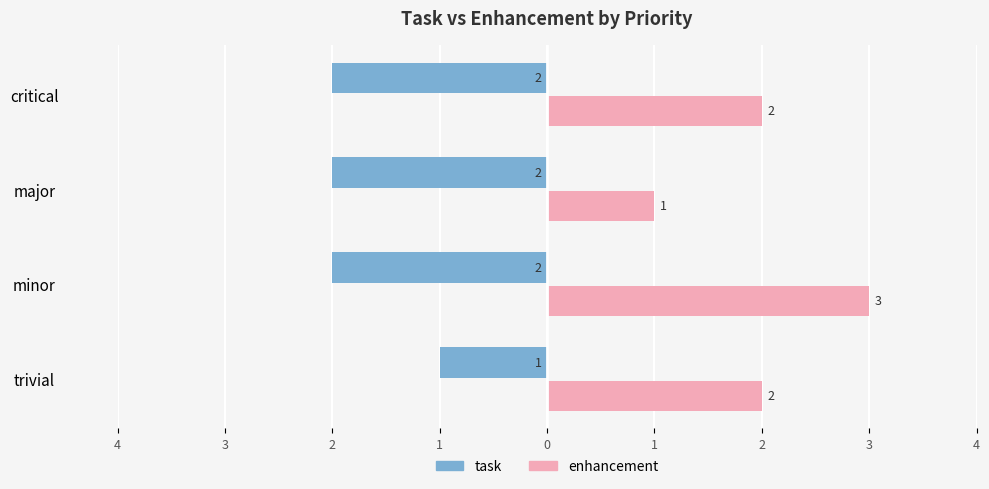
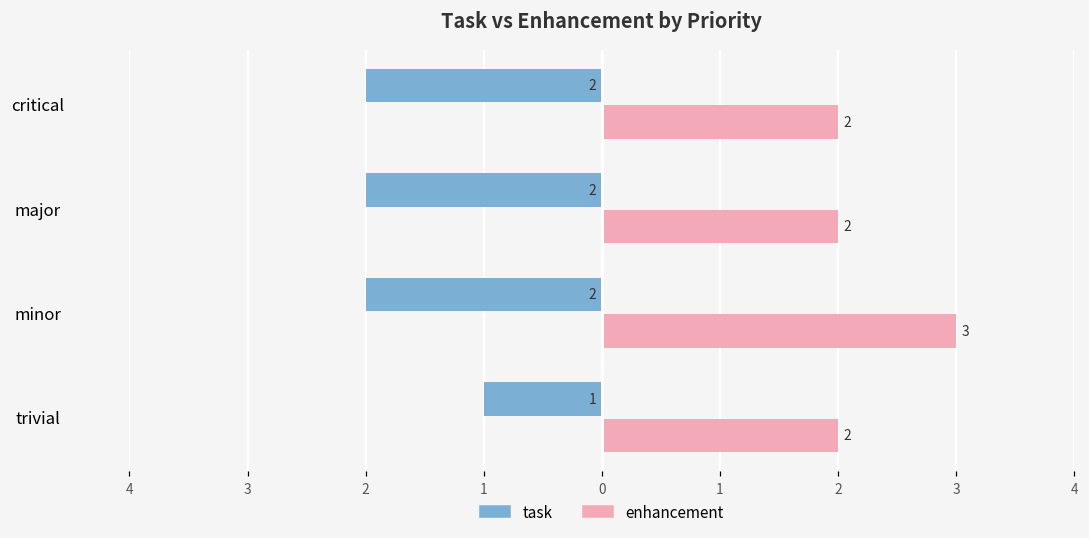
  {
    "enhancement": {
      "critical": 2,
-     "major": 1,
+     "major": 2,
      "minor": 3,
      "trivial": 2
    }
  }
